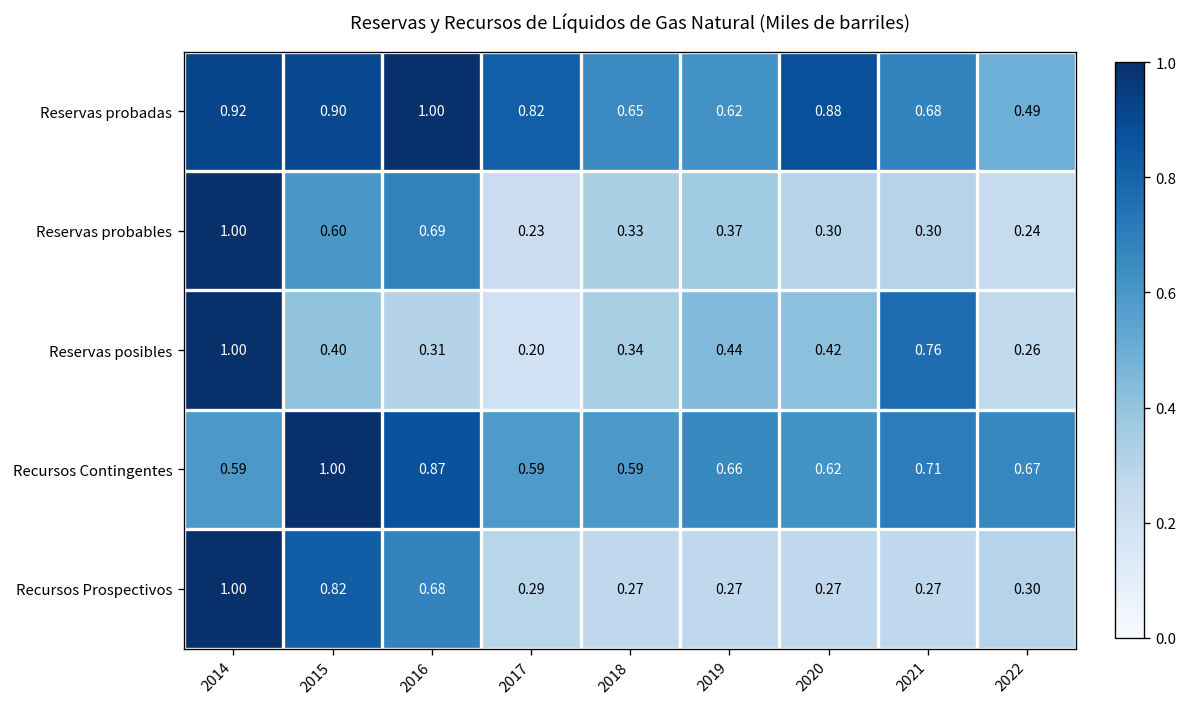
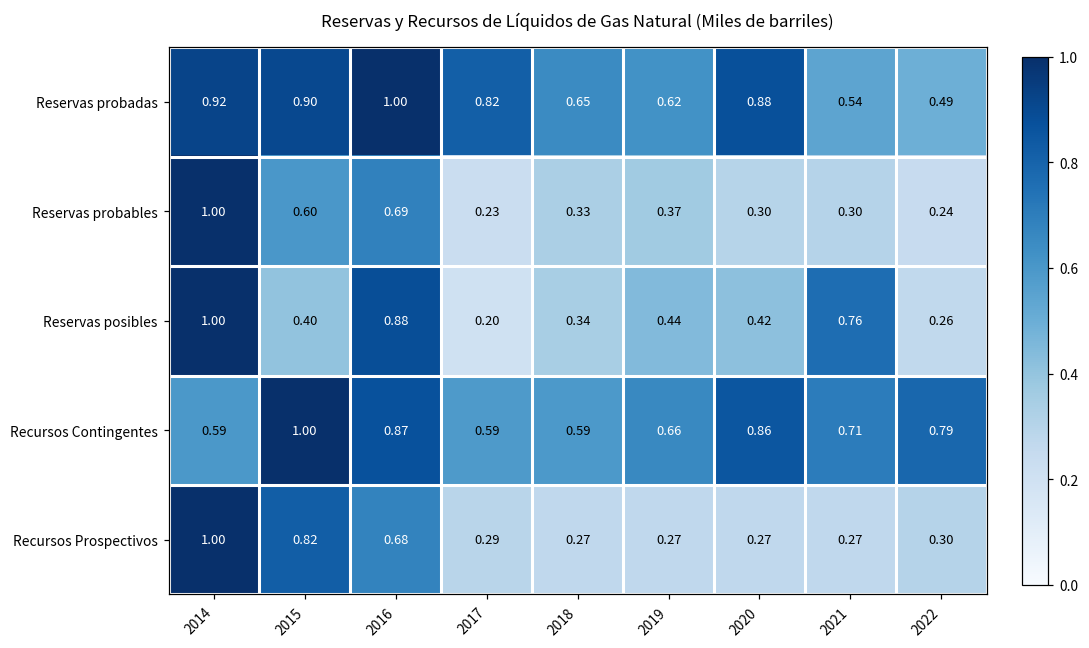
  {
    "Reservas probadas": {
      "2014": 0.92,
      "2015": 0.90,
      "2016": 1.00,
      "2017": 0.82,
      "2018": 0.65,
      "2019": 0.62,
      "2020": 0.88,
-     "2021": 0.68,
+     "2021": 0.54,
      "2022": 0.49
    },
    "Reservas probables": {
      "2014": 1.00,
      "2015": 0.60,
      "2016": 0.69,
      "2017": 0.23,
      "2018": 0.33,
      "2019": 0.37,
      "2020": 0.30,
      "2021": 0.30,
      "2022": 0.24
    },
    "Reservas posibles": {
      "2014": 1.00,
      "2015": 0.40,
-     "2016": 0.31,
+     "2016": 0.88,
      "2017": 0.20,
      "2018": 0.34,
      "2019": 0.44,
      "2020": 0.42,
      "2021": 0.76,
      "2022": 0.26
    },
    "Recursos Contingentes": {
      "2014": 0.59,
      "2015": 1.00,
      "2016": 0.87,
      "2017": 0.59,
      "2018": 0.59,
      "2019": 0.66,
-     "2020": 0.62,
+     "2020": 0.86,
      "2021": 0.71,
-     "2022": 0.67
+     "2022": 0.79
    },
    "Recursos Prospectivos": {
      "2014": 1.00,
      "2015": 0.82,
      "2016": 0.68,
      "2017": 0.29,
      "2018": 0.27,
      "2019": 0.27,
      "2020": 0.27,
      "2021": 0.27,
      "2022": 0.30
    }
  }
